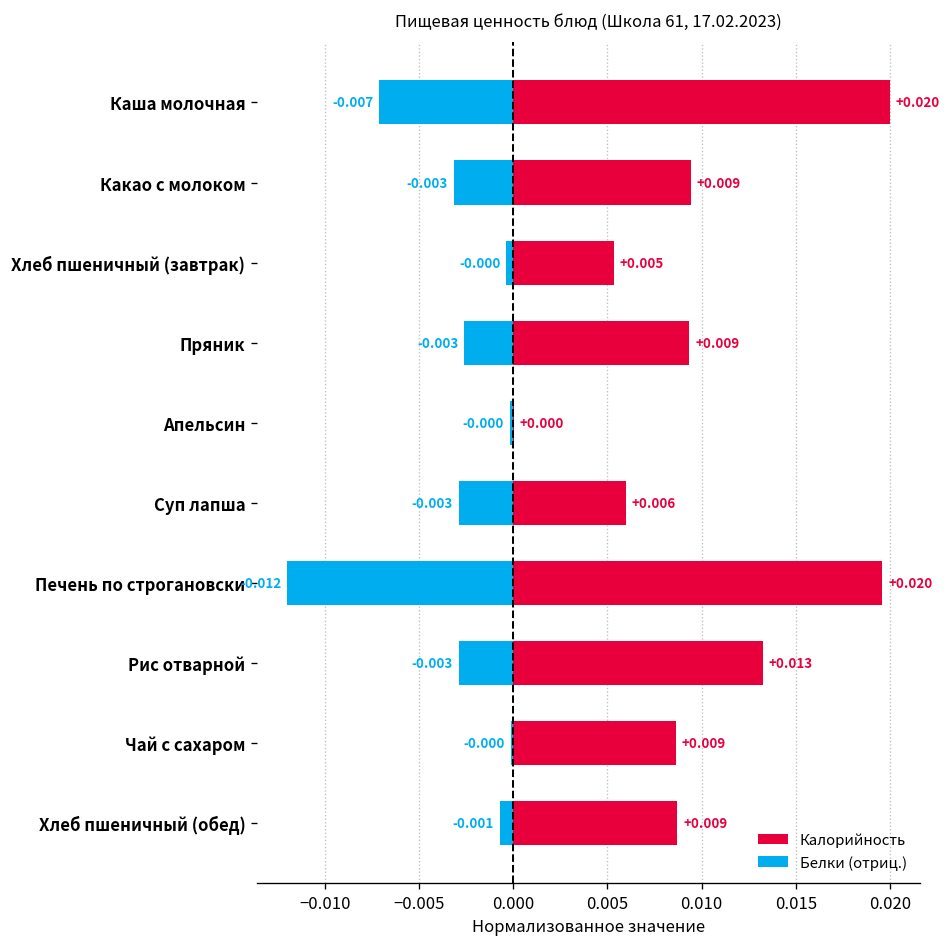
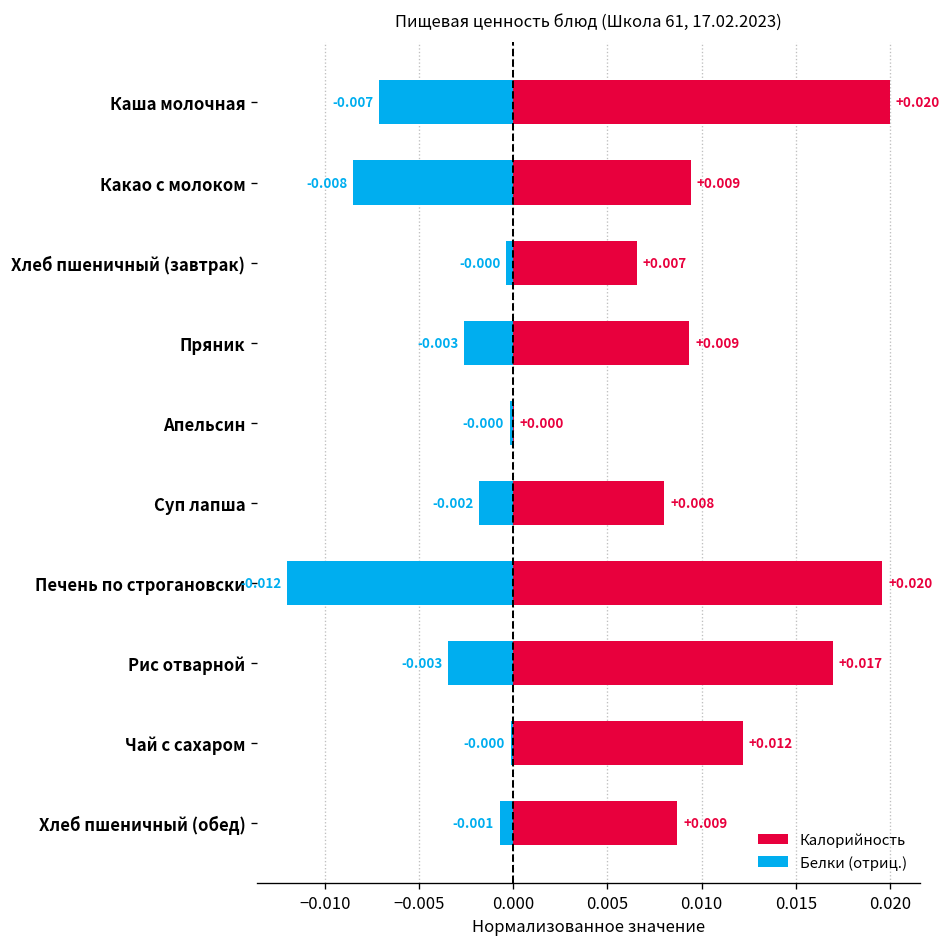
  {
    "Калорийность": {
      "Каша молочная": "+0.020",
      "Какао с молоком": "+0.009",
-     "Хлеб пшеничный (завтрак)": "+0.005",
+     "Хлеб пшеничный (завтрак)": "+0.007",
      "Пряник": "+0.009",
      "Апельсин": "+0.000",
-     "Суп лапша": "+0.006",
+     "Суп лапша": "+0.008",
      "Печень по строгановски": "+0.020",
-     "Рис отварной": "+0.013",
-     "Чай с сахаром": "+0.009",
+     "Рис отварной": "+0.017",
+     "Чай с сахаром": "+0.012",
      "Хлеб пшеничный (обед)": "+0.009"
    },
    "Белки (отриц.)": {
      "Каша молочная": "-0.007",
-     "Какао с молоком": "-0.003",
+     "Какао с молоком": "-0.008",
      "Хлеб пшеничный (завтрак)": "-0.000",
      "Пряник": "-0.003",
      "Апельсин": "-0.000",
-     "Суп лапша": "-0.003",
+     "Суп лапша": "-0.002",
      "Печень по строгановски": "-0.012",
-     "Рис отварной": "-0.0029",
+     "Рис отварной": "-0.0034",
      "Чай с сахаром": "-0.000",
      "Хлеб пшеничный (обед)": "-0.001"
    }
  }
